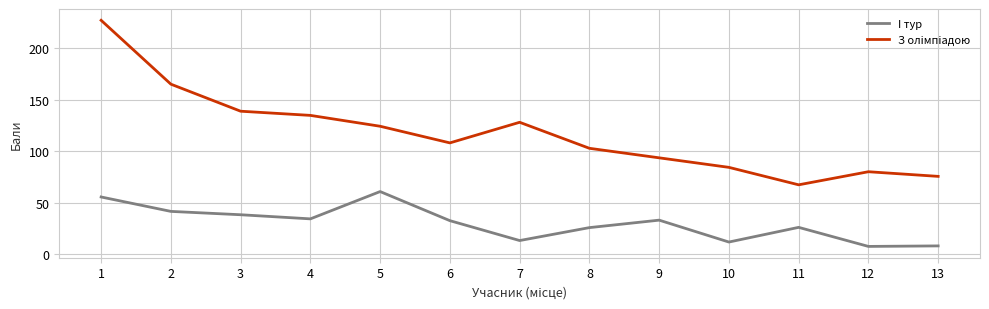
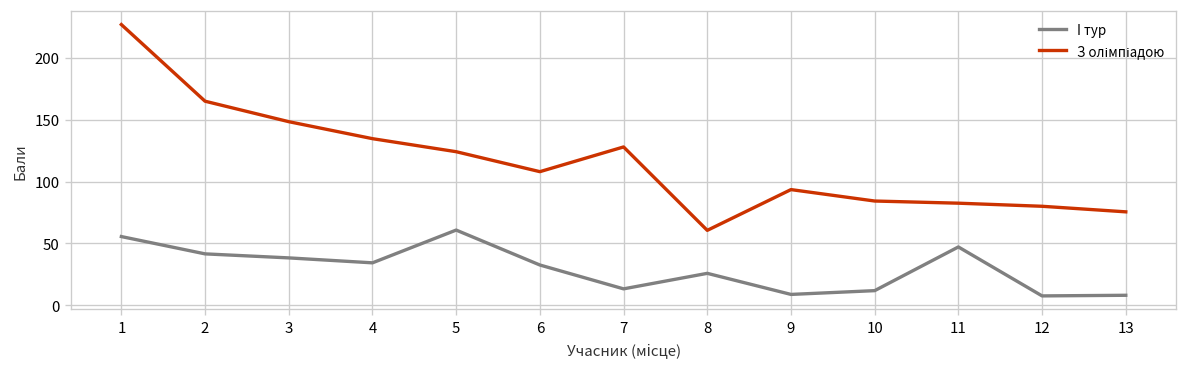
  {
    "I тур": {
      "1": 56,
      "2": 42,
      "3": 38,
      "4": 34,
      "5": 61,
      "6": 33,
      "7": 13,
      "8": 26,
-     "9": 33,
+     "9": 9,
      "10": 12,
-     "11": 26,
+     "11": 47,
      "12": 8,
      "13": 8
    },
    "З олімпіадою": {
      "1": 227,
      "2": 165,
-     "3": 139,
+     "3": 148,
      "4": 135,
      "5": 124,
      "6": 108,
      "7": 128,
-     "8": 103,
+     "8": 61,
      "9": 94,
      "10": 84,
-     "11": 67,
+     "11": 83,
      "12": 80,
      "13": 76
    }
  }
